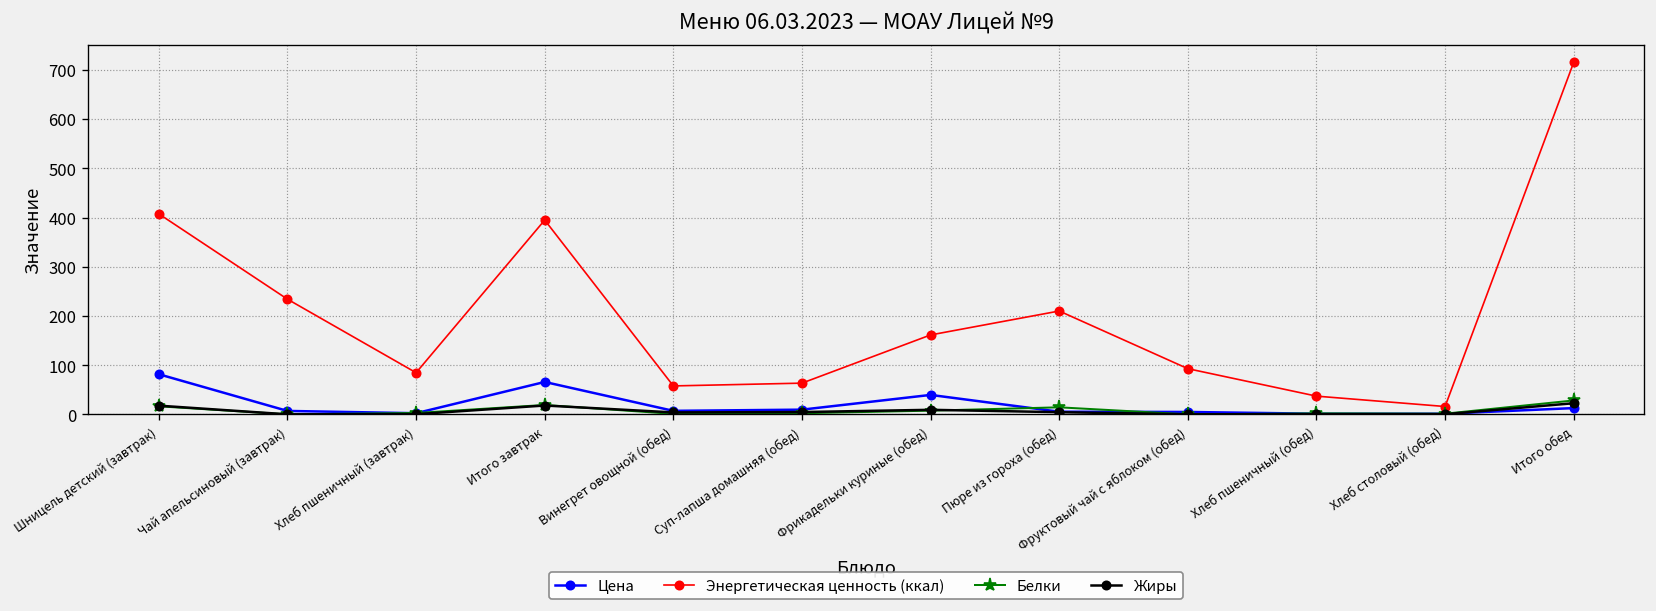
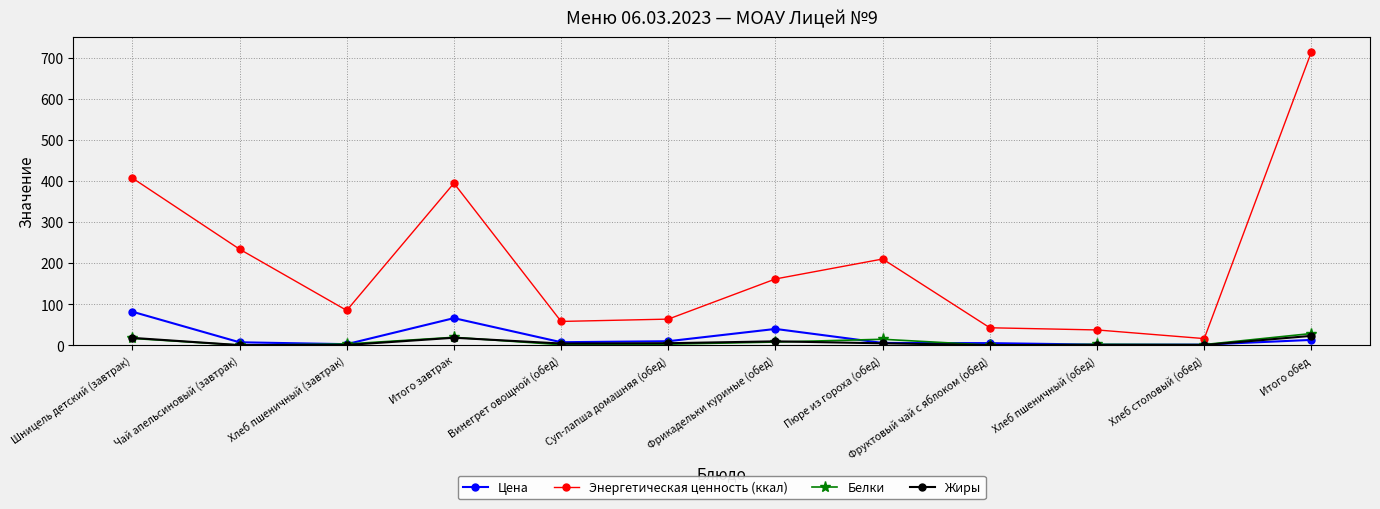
  {
    "Цена": {
      "Шницель детский (завтрак)": 80,
      "Чай апельсиновый (завтрак)": 10,
      "Итого завтрак": 70,
      "Фрикадельки куриные (обед)": 40,
      "Итого обед": 10
    },
    "Энергетическая ценность (ккал)": {
      "Шницель детский (завтрак)": 410,
      "Чай апельсиновый (завтрак)": 230,
      "Хлеб пшеничный (завтрак)": 80,
      "Итого завтрак": 390,
      "Винегрет овощной (обед)": 60,
      "Суп-лапша домашняя (обед)": 60,
      "Фрикадельки куриные (обед)": 160,
      "Пюре из гороха (обед)": 210,
-     "Фруктовый чай с яблоком (обед)": 90,
+     "Фруктовый чай с яблоком (обед)": 40,
      "Хлеб пшеничный (обед)": 40,
      "Хлеб столовый (обед)": 20,
      "Итого обед": 720
    },
    "Белки": {
      "Пюре из гороха (обед)": 10
    }
  }
